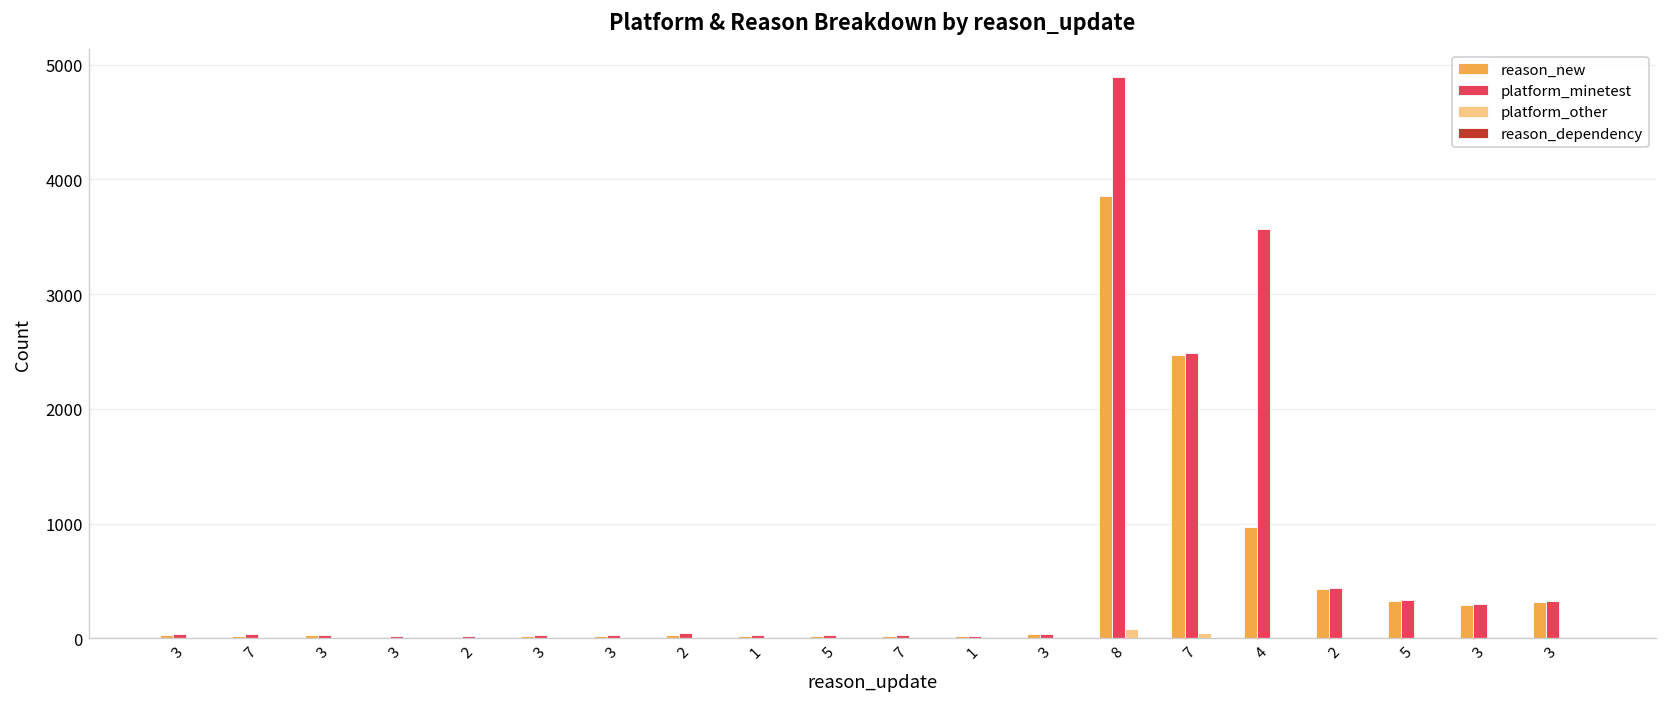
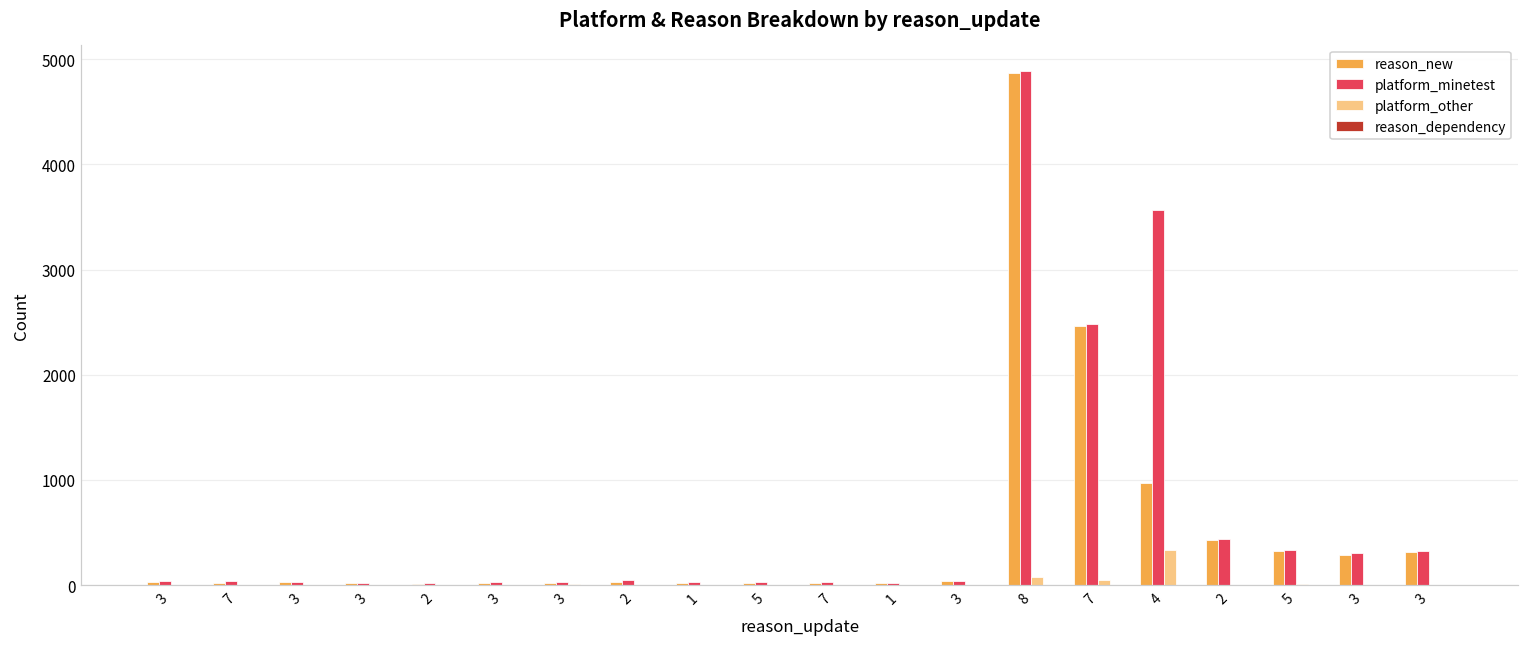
  {
    "reason_new": {
-     "8": 3900,
+     "8": 4900,
      "4": 1000
    },
    "platform_minetest": {
      "8": 4900,
      "4": 3600
    },
    "platform_other": {
      "8": 100,
-     "4": 0
+     "4": 300
    },
    "reason_dependency": {
      "8": 0,
      "4": 0
    }
  }
